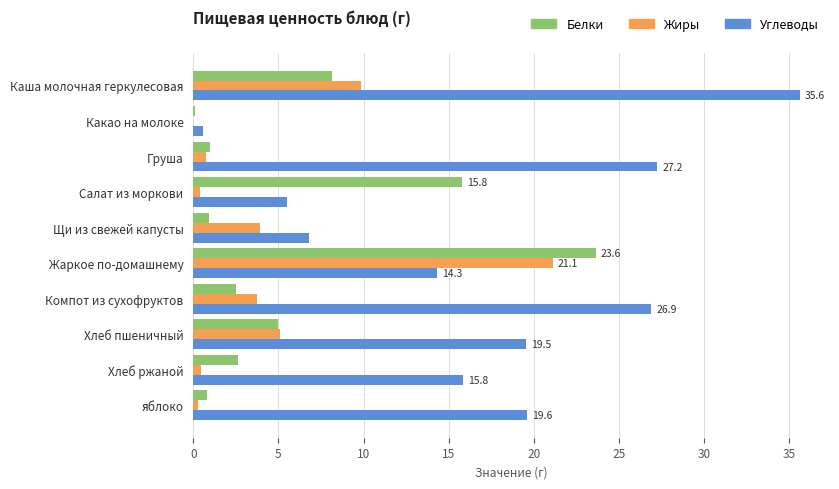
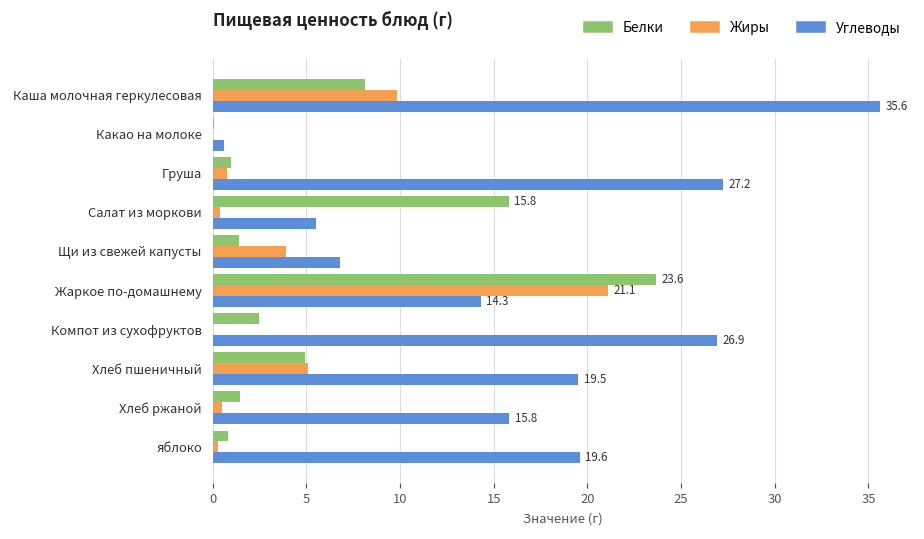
  {
    "Белки": {
      "Каша молочная геркулесовая": 8.2,
      "Груша": 1.0,
-     "Щи из свежей капусты": 0.9,
+     "Щи из свежей капусты": 1.4,
      "Компот из сухофруктов": 2.5,
      "Хлеб пшеничный": 5.0,
-     "Хлеб ржаной": 2.6,
+     "Хлеб ржаной": 1.5,
      "яблоко": 0.8
    },
    "Жиры": {
      "Каша молочная геркулесовая": 9.8,
      "Какао на молоке": 0.0,
      "Груша": 0.8,
      "Салат из моркови": 0.4,
      "Щи из свежей капусты": 3.9,
-     "Компот из сухофруктов": 3.7,
+     "Компот из сухофруктов": 0.0,
      "Хлеб пшеничный": 5.1,
      "Хлеб ржаной": 0.5,
      "яблоко": 0.3
    },
    "Углеводы": {
      "Каша молочная геркулесовая": 35.6,
      "Груша": 27.2,
      "Жаркое по-домашнему": 14.3,
      "Компот из сухофруктов": 26.9,
      "Хлеб пшеничный": 19.5,
      "Хлеб ржаной": 15.8,
      "яблоко": 19.6
    }
  }
